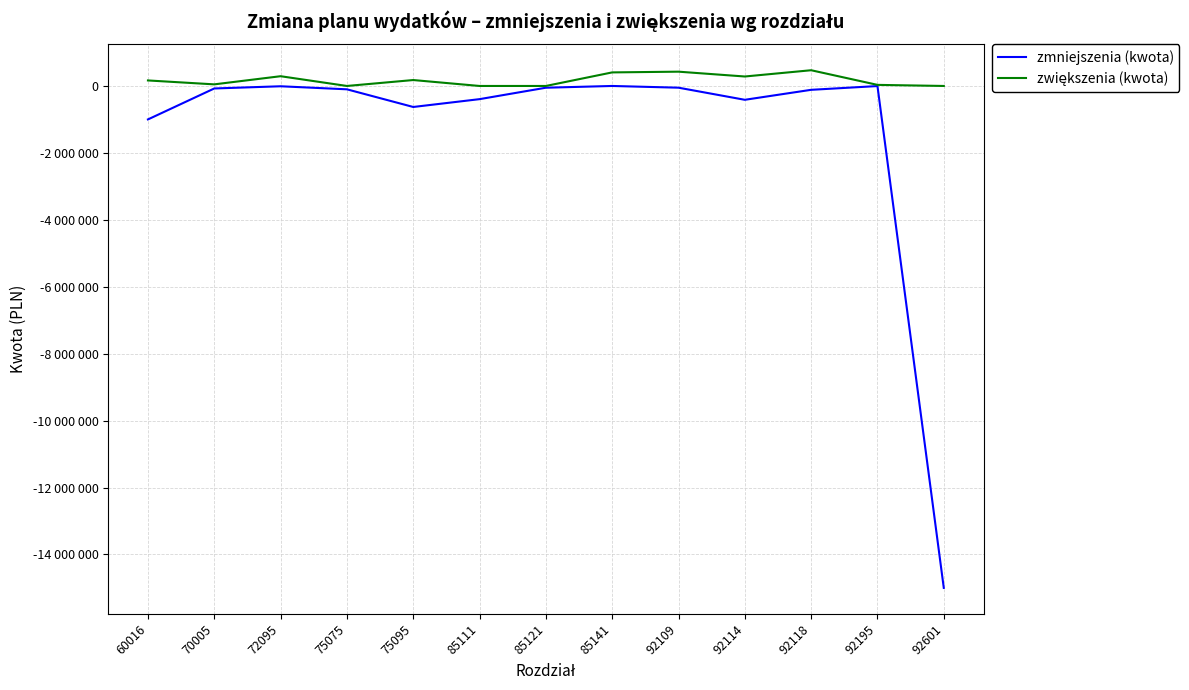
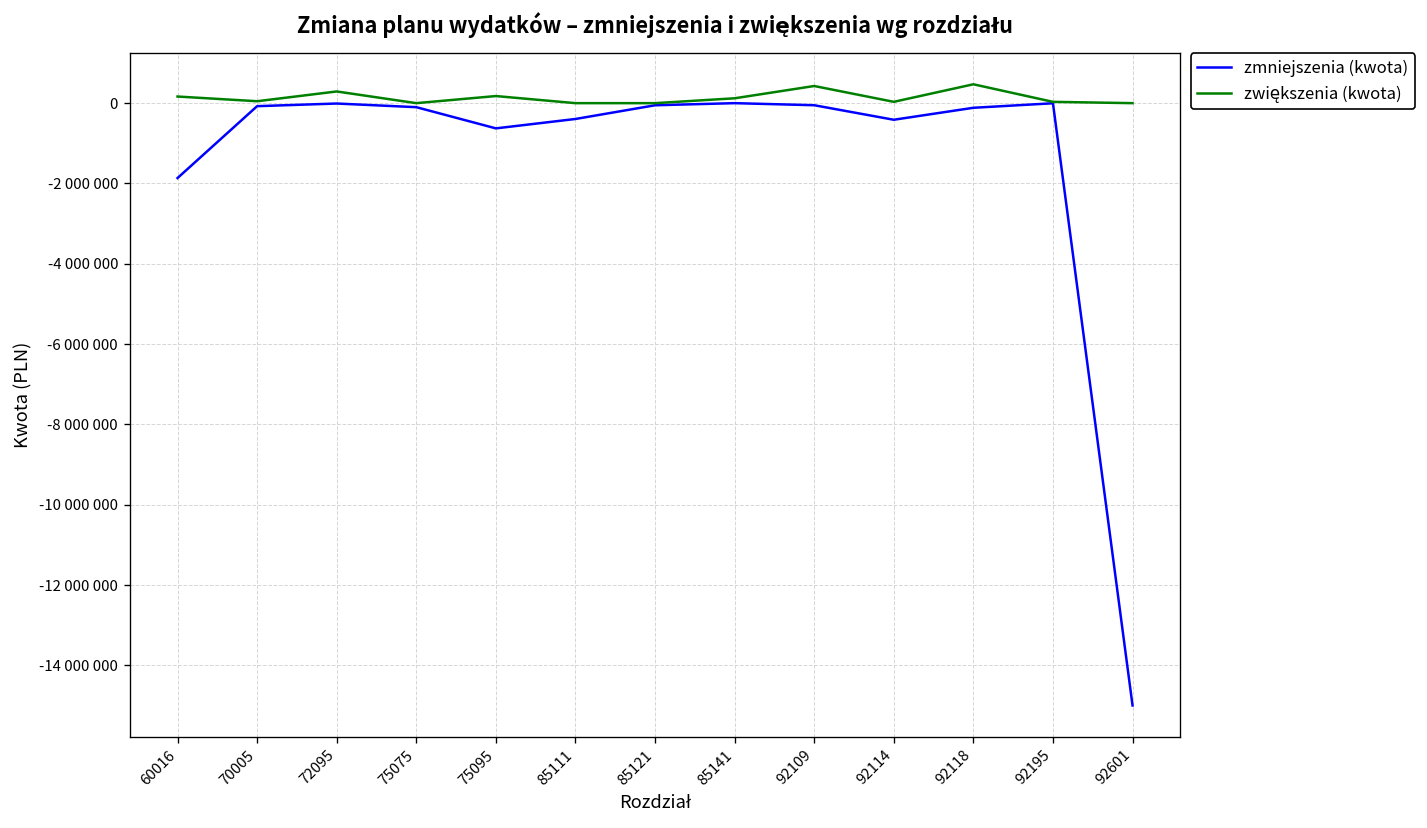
  {
    "zmniejszenia (kwota)": {
-     "60016": -1000000,
+     "60016": -1900000,
      "70005": -100000,
      "72095": 0,
      "75075": -100000,
      "75095": -600000,
      "85111": -400000,
      "85141": 0,
      "92109": -100000,
      "92114": -400000,
      "92118": -100000,
      "92601": -15000000
    },
    "zwiększenia (kwota)": {
      "60016": 200000,
      "70005": 0,
      "72095": 300000,
      "75075": 0,
      "75095": 200000,
      "85111": 0,
-     "85141": 400000,
+     "85141": 100000,
      "92109": 400000,
-     "92114": 300000,
+     "92114": 0,
      "92118": 500000,
      "92601": 0
    }
  }
